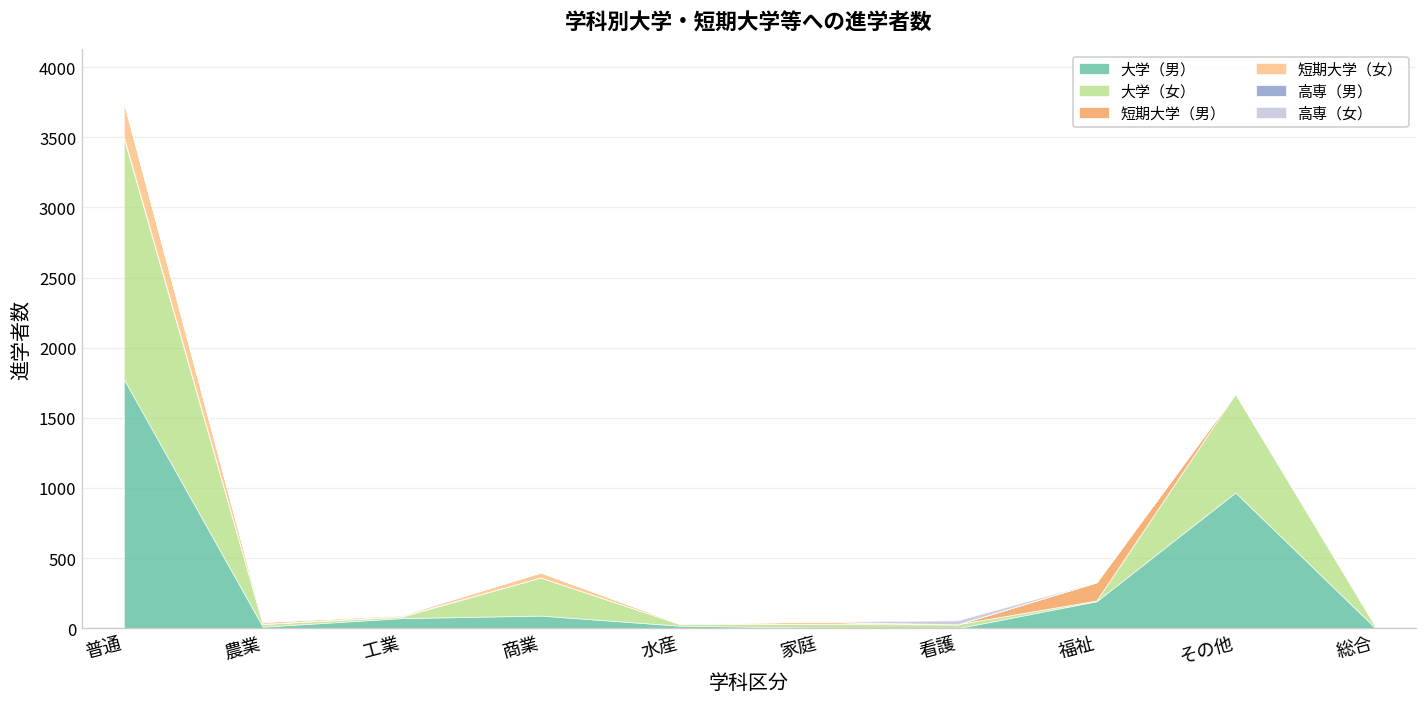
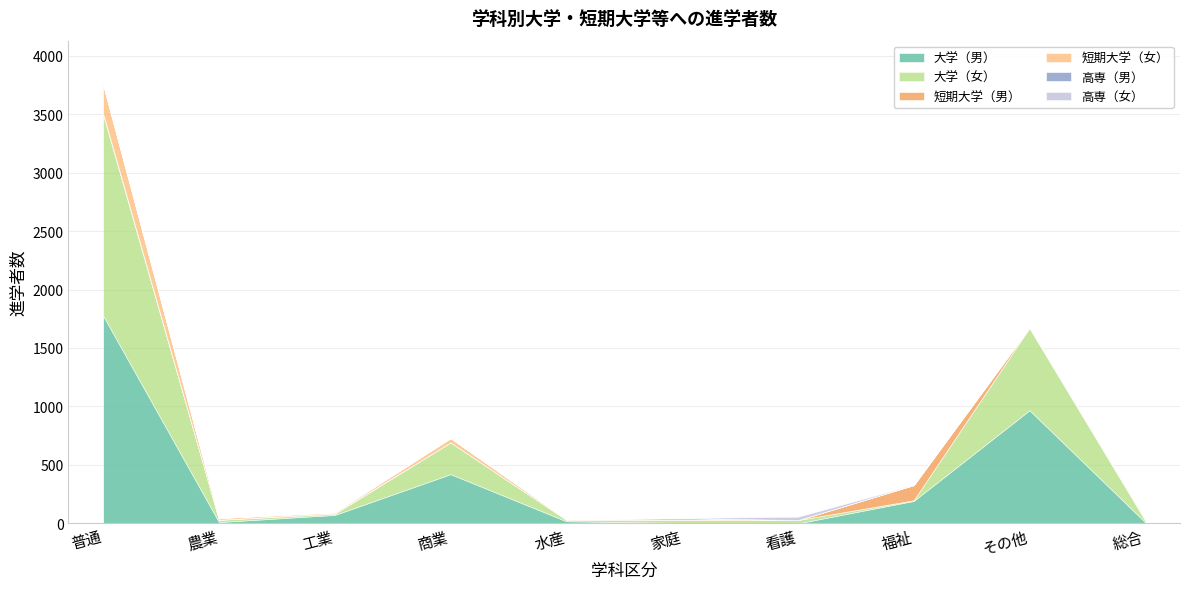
  {
    "大学（男）": {
      "普通": 1780,
-     "商業": 90,
+     "商業": 420,
      "看護": 0,
      "その他": 970
    }
  }
